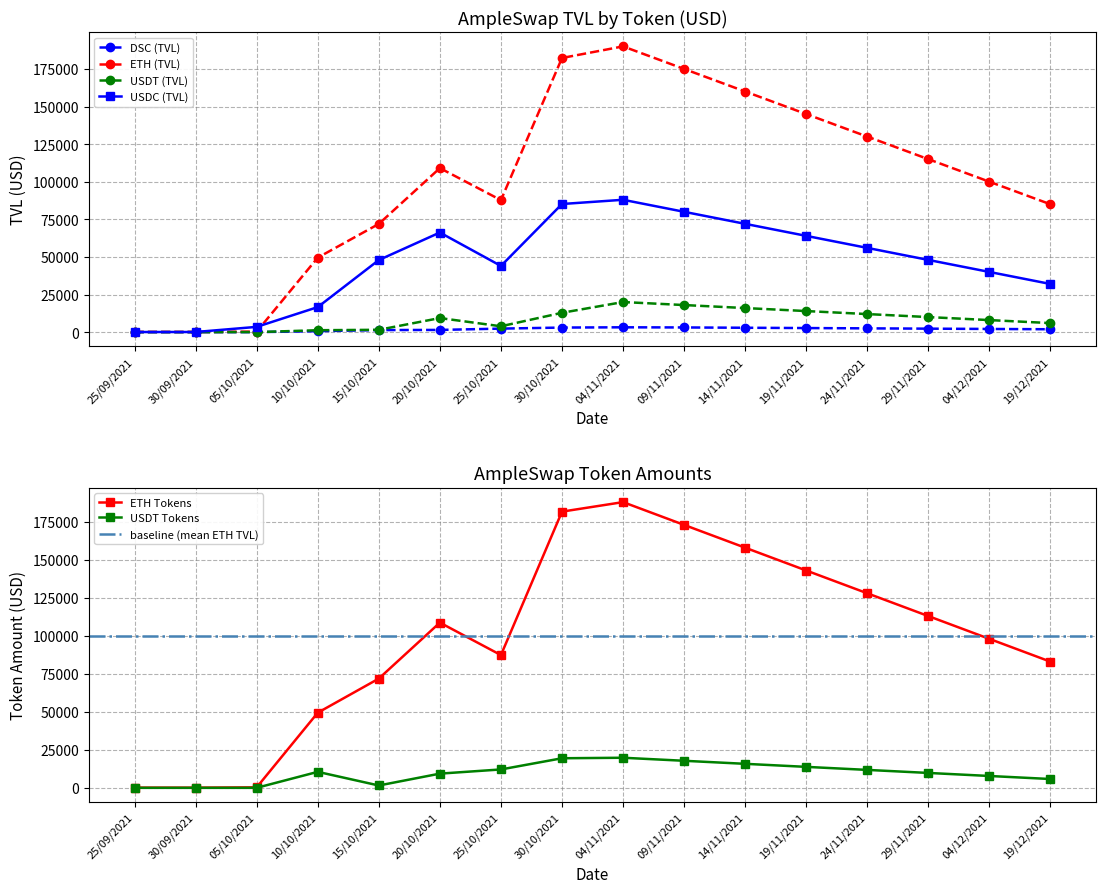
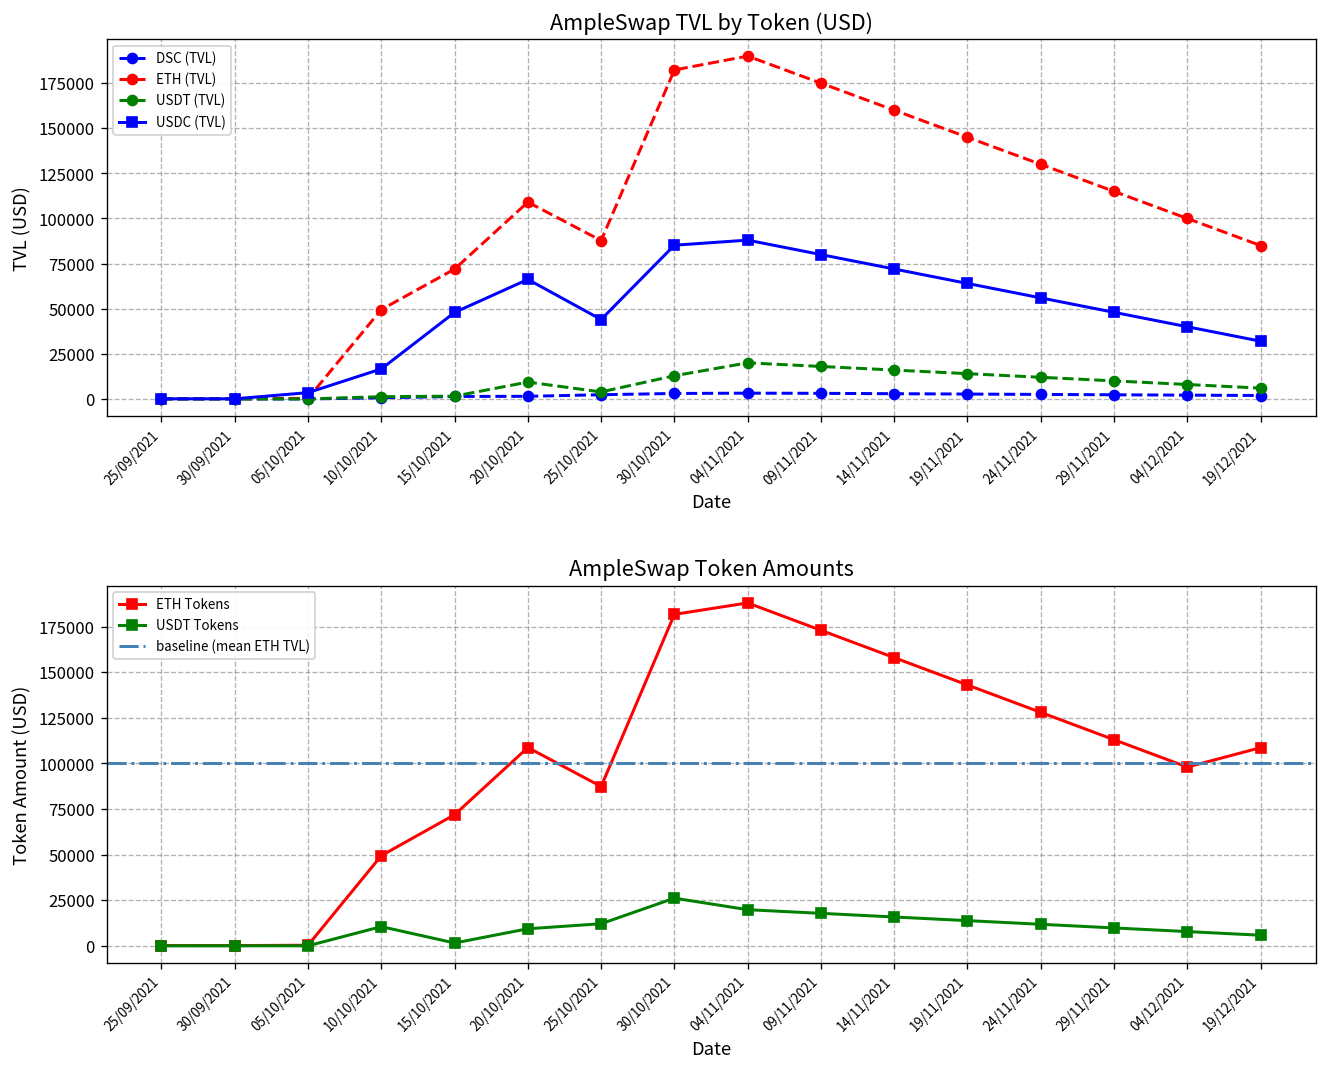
  {
    "AmpleSwap TVL by Token (USD)": {
      "ETH (TVL)": {
        "10/10/2021": 50000,
        "15/10/2021": 72000,
        "20/10/2021": 109000,
        "25/10/2021": 88000,
        "30/10/2021": 182000,
        "04/11/2021": 190000,
        "09/11/2021": 175000,
        "14/11/2021": 160000,
        "19/11/2021": 145000,
        "24/11/2021": 130000,
        "29/11/2021": 115000,
        "04/12/2021": 100000,
        "19/12/2021": 85000
      },
      "USDT (TVL)": {
        "20/10/2021": 9000,
        "30/10/2021": 13000,
        "04/11/2021": 20000,
        "09/11/2021": 18000,
        "14/11/2021": 16000,
        "19/11/2021": 14000,
        "24/11/2021": 12000,
        "29/11/2021": 10000,
        "04/12/2021": 8000,
        "19/12/2021": 6000
      }
    },
    "AmpleSwap Token Amounts": {
      "ETH Tokens": {
        "10/10/2021": 49000,
        "15/10/2021": 72000,
        "20/10/2021": 109000,
        "25/10/2021": 87000,
        "30/10/2021": 182000,
        "04/11/2021": 188000,
        "09/11/2021": 173000,
        "14/11/2021": 158000,
        "19/11/2021": 143000,
        "24/11/2021": 128000,
        "29/11/2021": 113000,
        "04/12/2021": 98000,
-       "19/12/2021": 83000
+       "19/12/2021": 109000
      },
      "USDT Tokens": {
        "10/10/2021": 11000,
        "15/10/2021": 2000,
        "20/10/2021": 9000,
        "25/10/2021": 12000,
-       "30/10/2021": 19000,
+       "30/10/2021": 26000,
        "04/11/2021": 20000,
        "09/11/2021": 18000,
        "14/11/2021": 16000,
        "19/11/2021": 14000,
        "24/11/2021": 12000,
        "29/11/2021": 10000,
        "04/12/2021": 8000,
        "19/12/2021": 6000
      }
    }
  }
